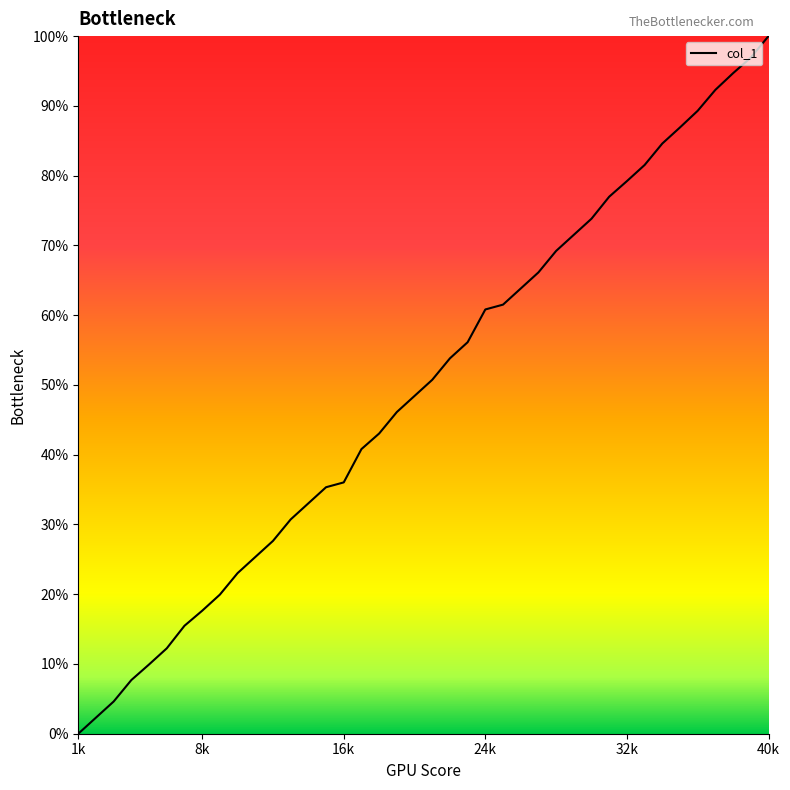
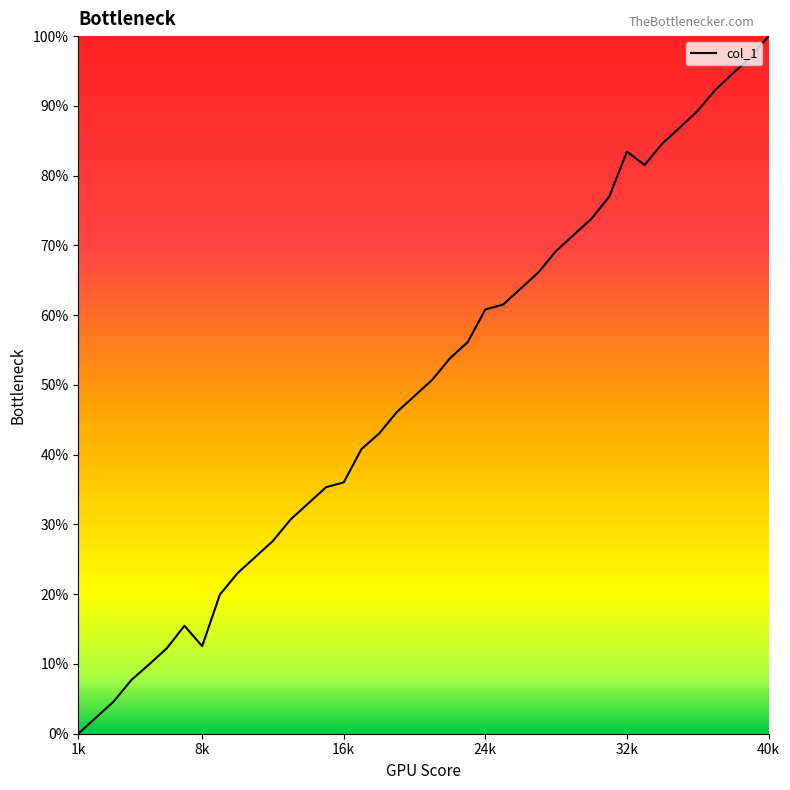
  {
    "1k": "0%",
-   "8k": "18%",
+   "8k": "13%",
    "16k": "36%",
    "24k": "61%",
-   "32k": "79%",
+   "32k": "83%",
    "40k": "100%"
  }
